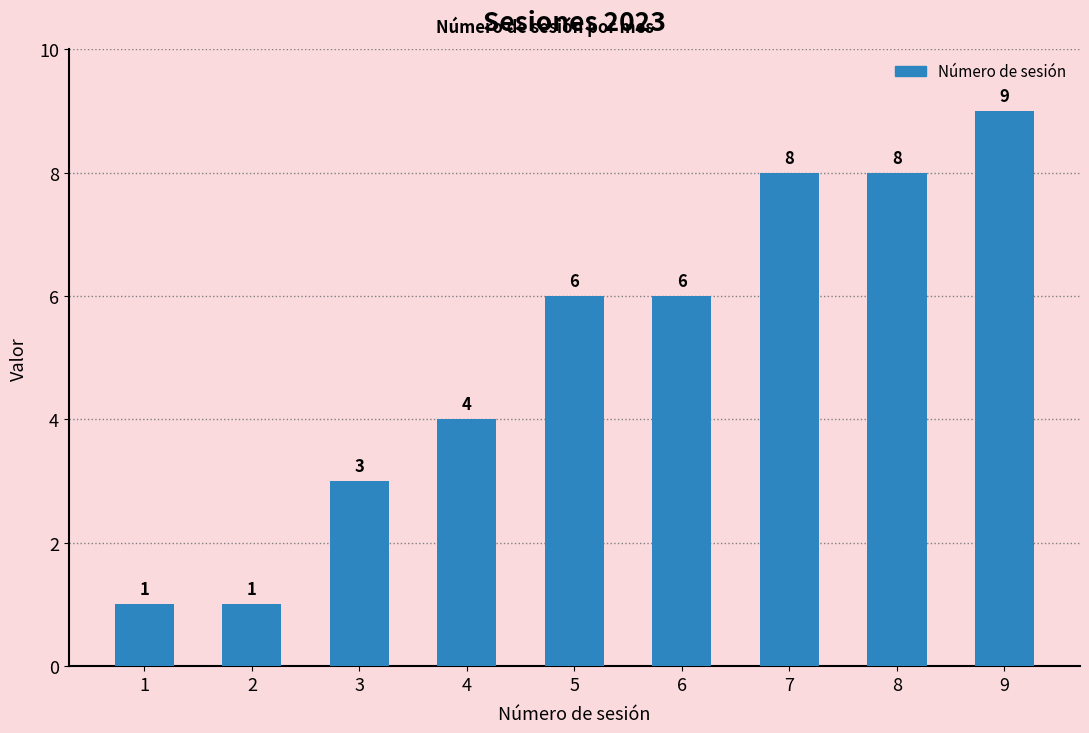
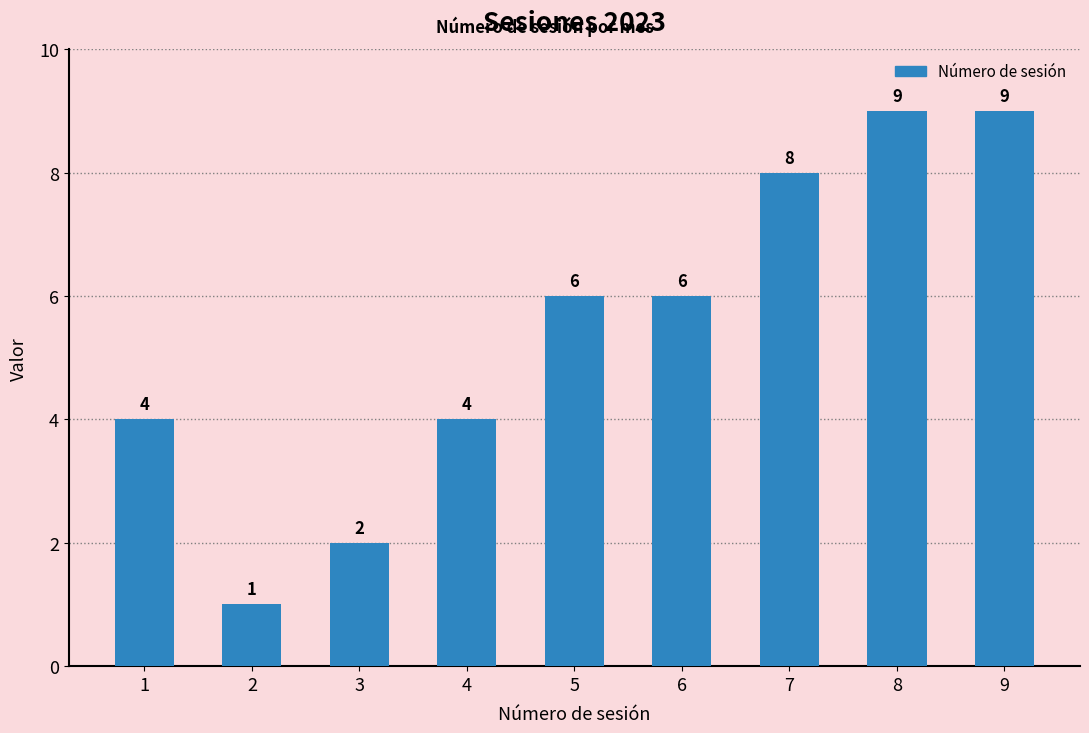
  {
-   "1": 1,
+   "1": 4,
    "2": 1,
-   "3": 3,
+   "3": 2,
    "4": 4,
    "5": 6,
    "6": 6,
    "7": 8,
-   "8": 8,
+   "8": 9,
    "9": 9
  }
